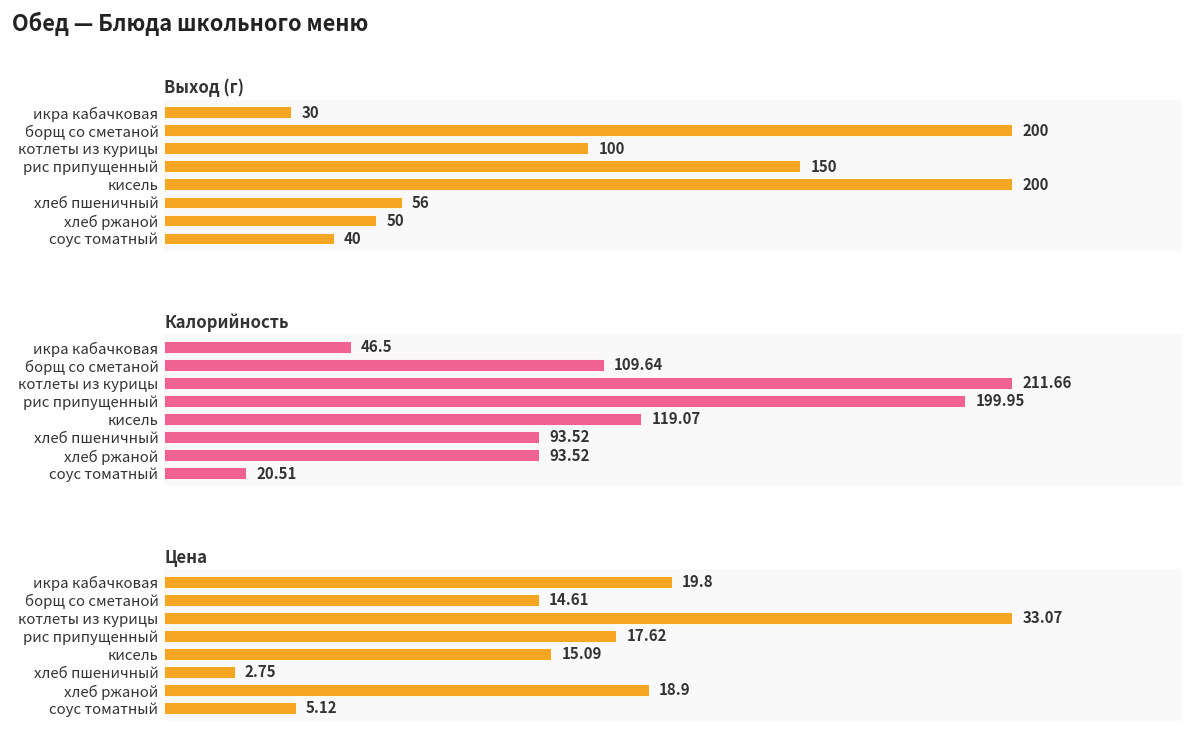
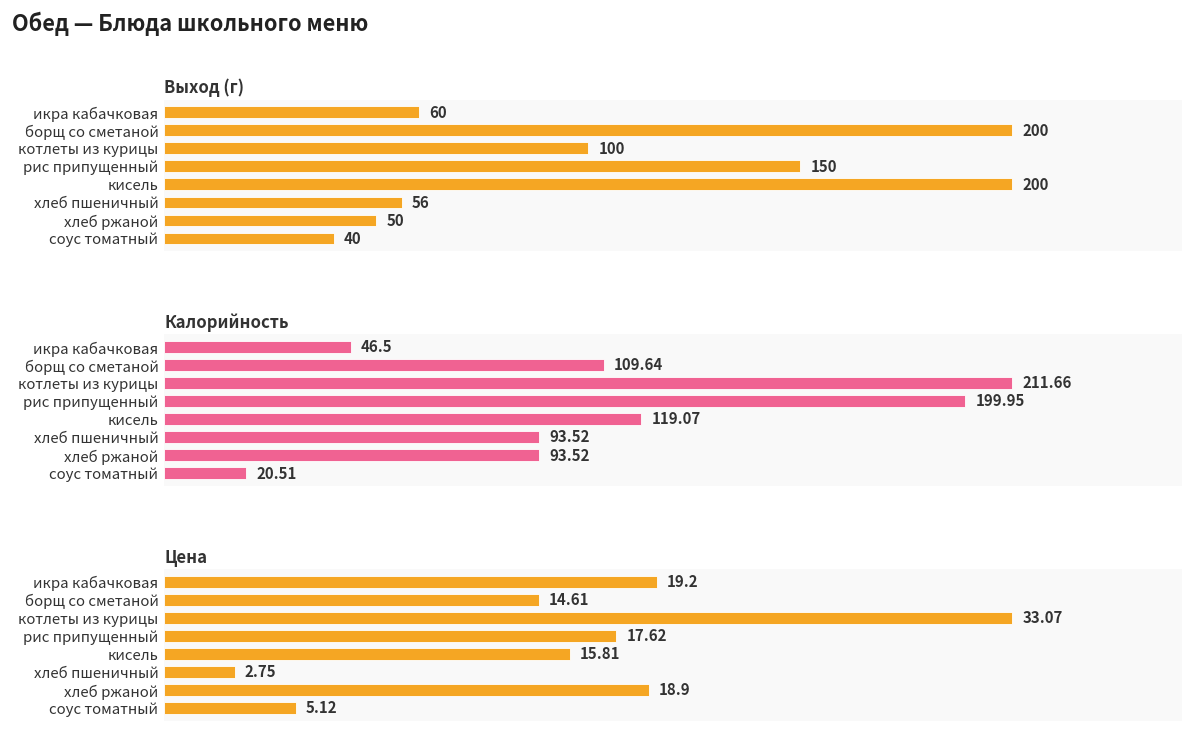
  {
    "Выход (г)": {
-     "икра кабачковая": 30,
+     "икра кабачковая": 60,
      "борщ со сметаной": 200,
      "котлеты из курицы": 100,
      "рис припущенный": 150,
      "кисель": 200,
      "хлеб пшеничный": 56,
      "хлеб ржаной": 50,
      "соус томатный": 40
    },
    "Калорийность": {
      "икра кабачковая": 46.5,
      "борщ со сметаной": 109.64,
      "котлеты из курицы": 211.66,
      "рис припущенный": 199.95,
      "кисель": 119.07,
      "хлеб пшеничный": 93.52,
      "хлеб ржаной": 93.52,
      "соус томатный": 20.51
    },
    "Цена": {
-     "икра кабачковая": 19.8,
+     "икра кабачковая": 19.2,
      "борщ со сметаной": 14.61,
      "котлеты из курицы": 33.07,
      "рис припущенный": 17.62,
-     "кисель": 15.09,
+     "кисель": 15.81,
      "хлеб пшеничный": 2.75,
      "хлеб ржаной": 18.9,
      "соус томатный": 5.12
    }
  }
